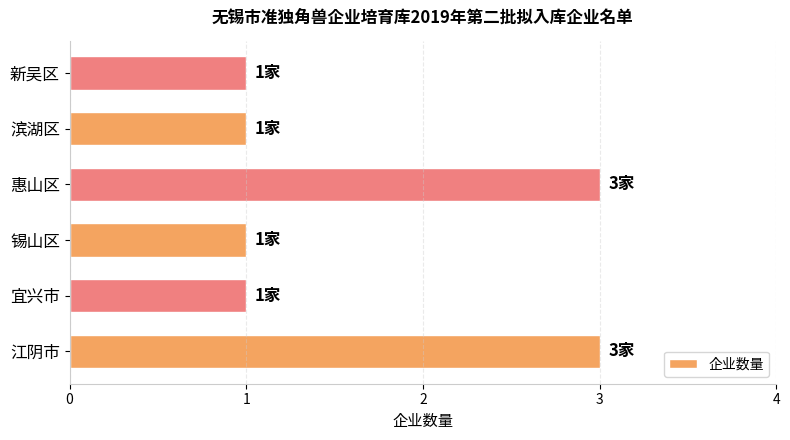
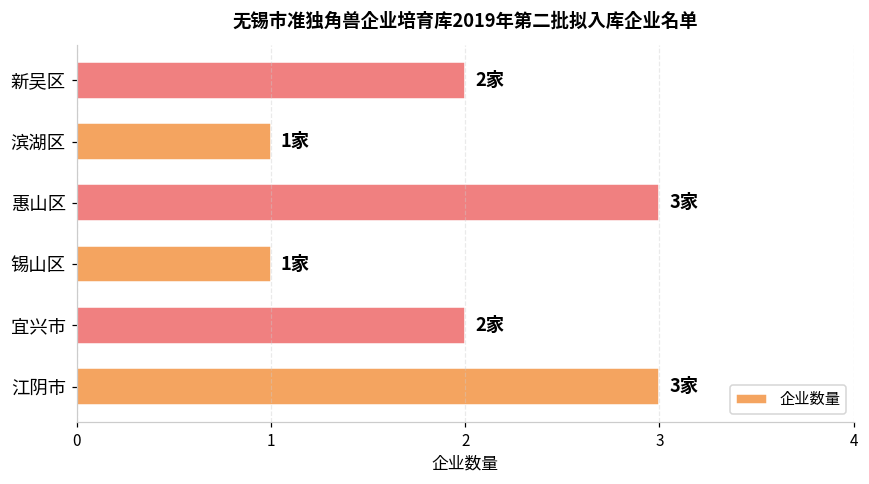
  {
-   "新吴区": "1家",
+   "新吴区": "2家",
    "滨湖区": "1家",
    "惠山区": "3家",
    "锡山区": "1家",
-   "宜兴市": "1家",
+   "宜兴市": "2家",
    "江阴市": "3家"
  }
